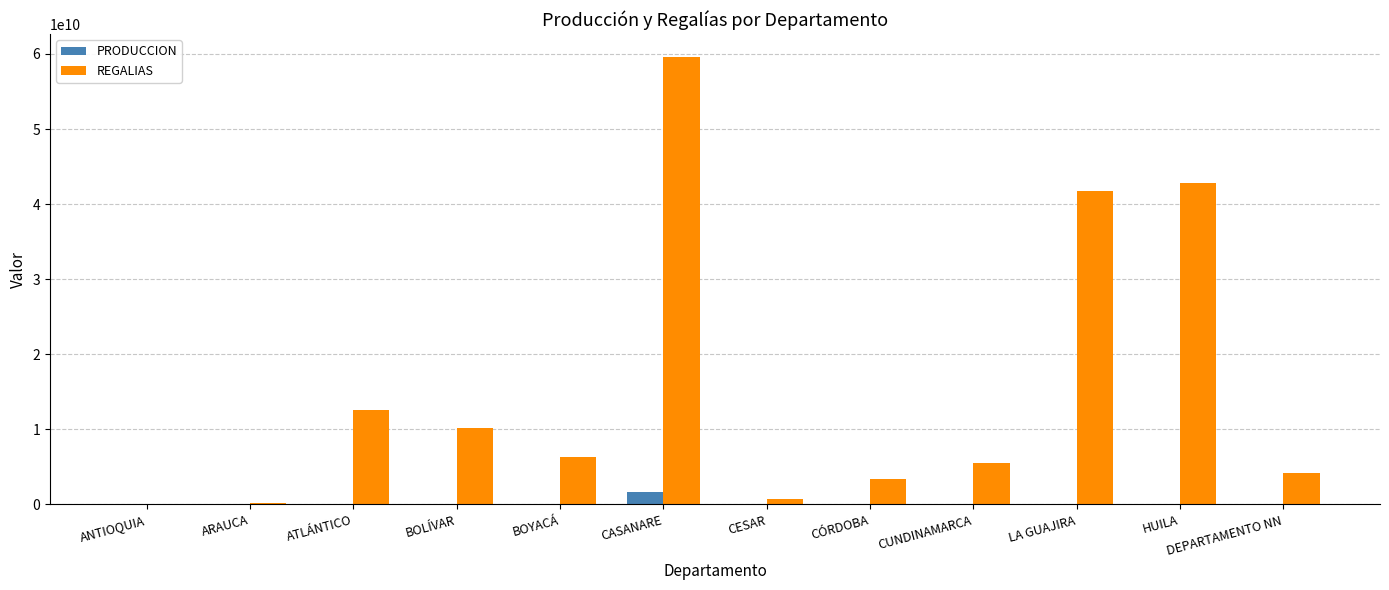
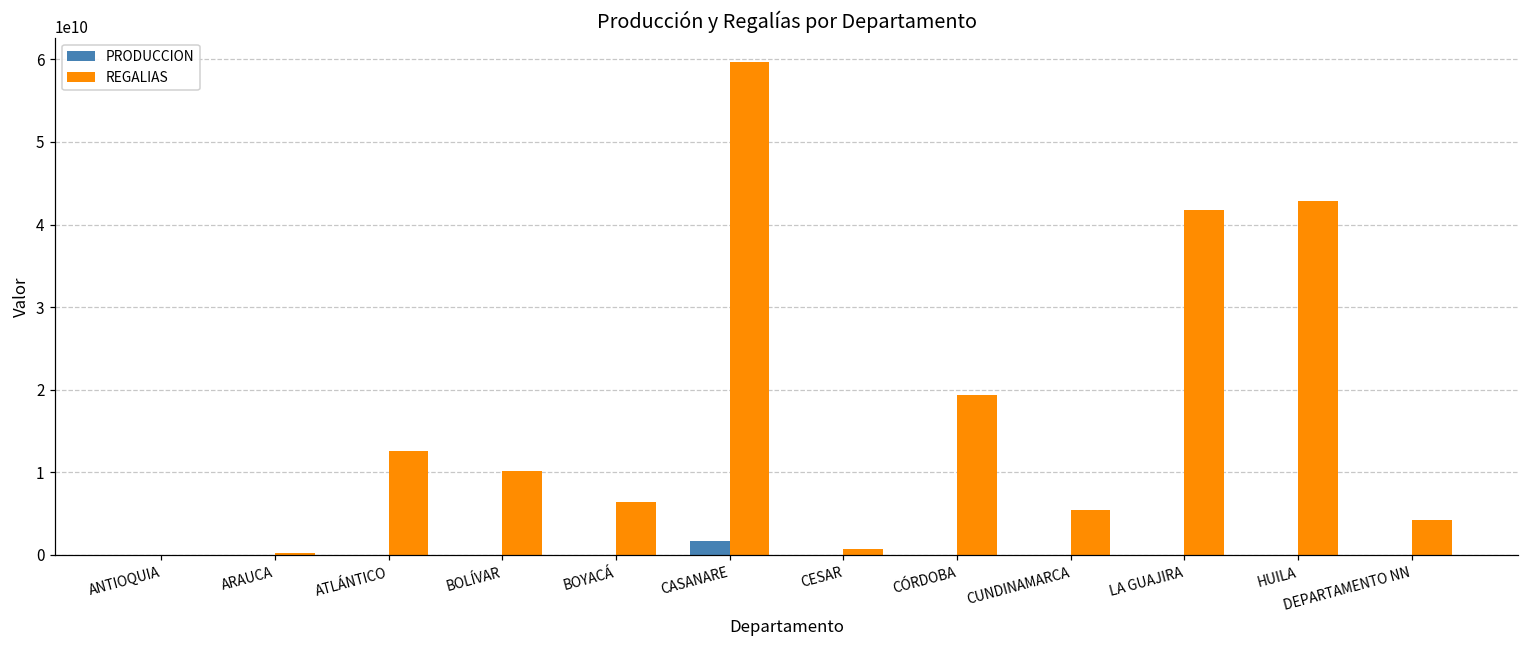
  {
    "PRODUCCION": {
      "CASANARE": 2000000000
    },
    "REGALIAS": {
      "ATLÁNTICO": 13000000000,
      "BOLÍVAR": 10000000000,
      "BOYACÁ": 6000000000,
      "CASANARE": 60000000000,
      "CESAR": 1000000000,
-     "CÓRDOBA": 3000000000,
+     "CÓRDOBA": 19000000000,
      "CUNDINAMARCA": 5000000000,
      "LA GUAJIRA": 42000000000,
      "HUILA": 43000000000,
      "DEPARTAMENTO NN": 4000000000
    }
  }
